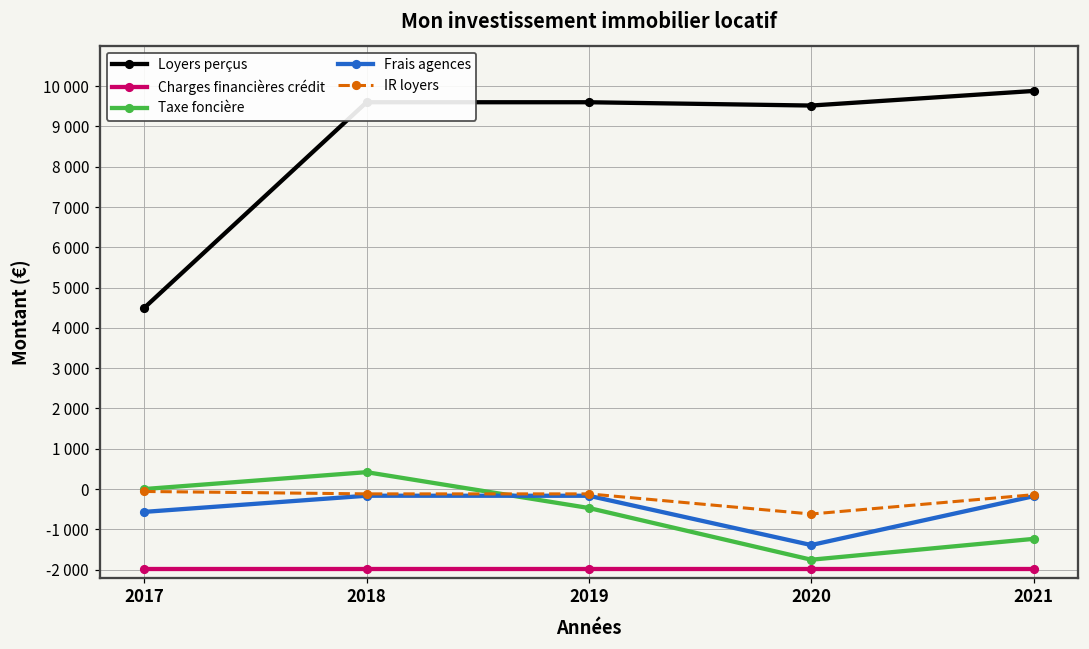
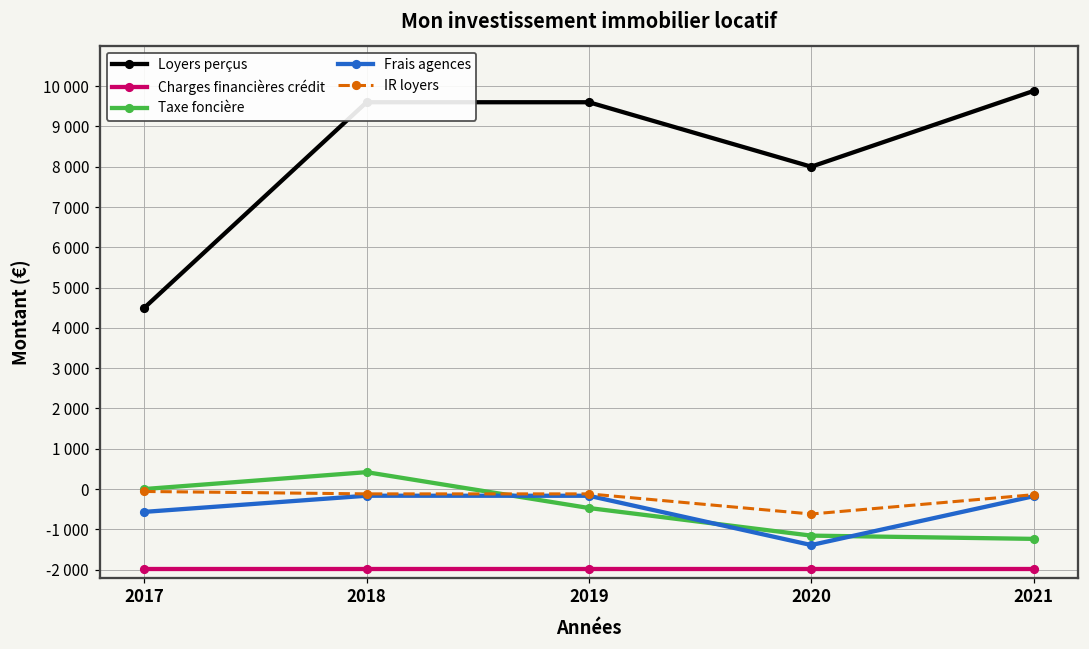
  {
    "Loyers perçus": {
      "2017": 4500,
      "2019": 9600,
-     "2020": 9500,
+     "2020": 8000,
      "2021": 9900
    },
    "Charges financières crédit": {
      "2017": -2000,
      "2018": -2000,
      "2019": -2000,
      "2020": -2000,
      "2021": -2000
    },
    "Taxe foncière": {
      "2018": 400,
      "2019": -500,
-     "2020": -1800,
+     "2020": -1200,
      "2021": -1200
    },
    "Frais agences": {
      "2017": -600,
      "2020": -1400
    },
    "IR loyers": {
      "2020": -600
    }
  }
